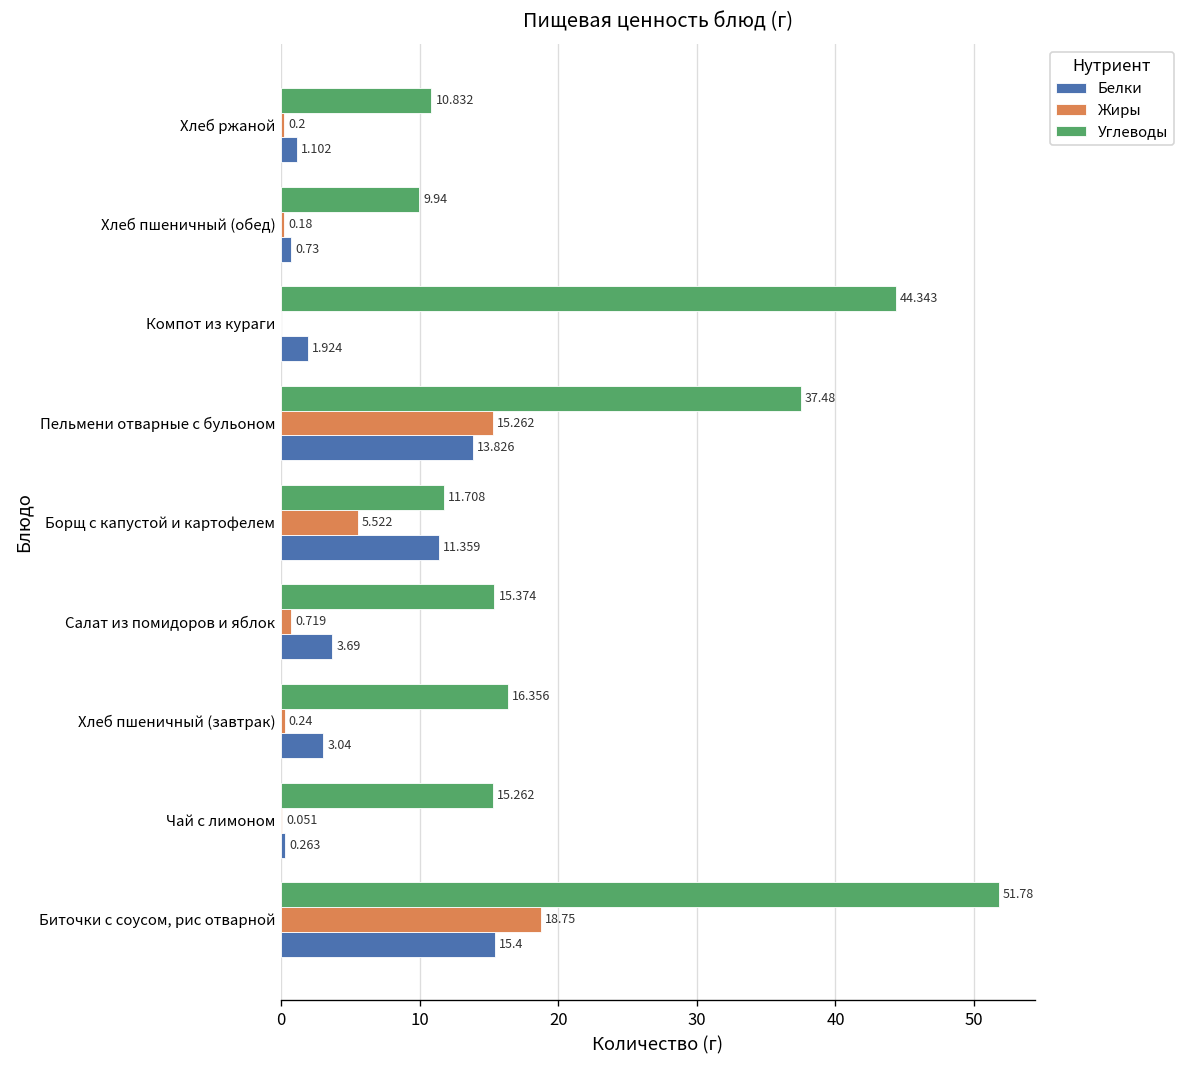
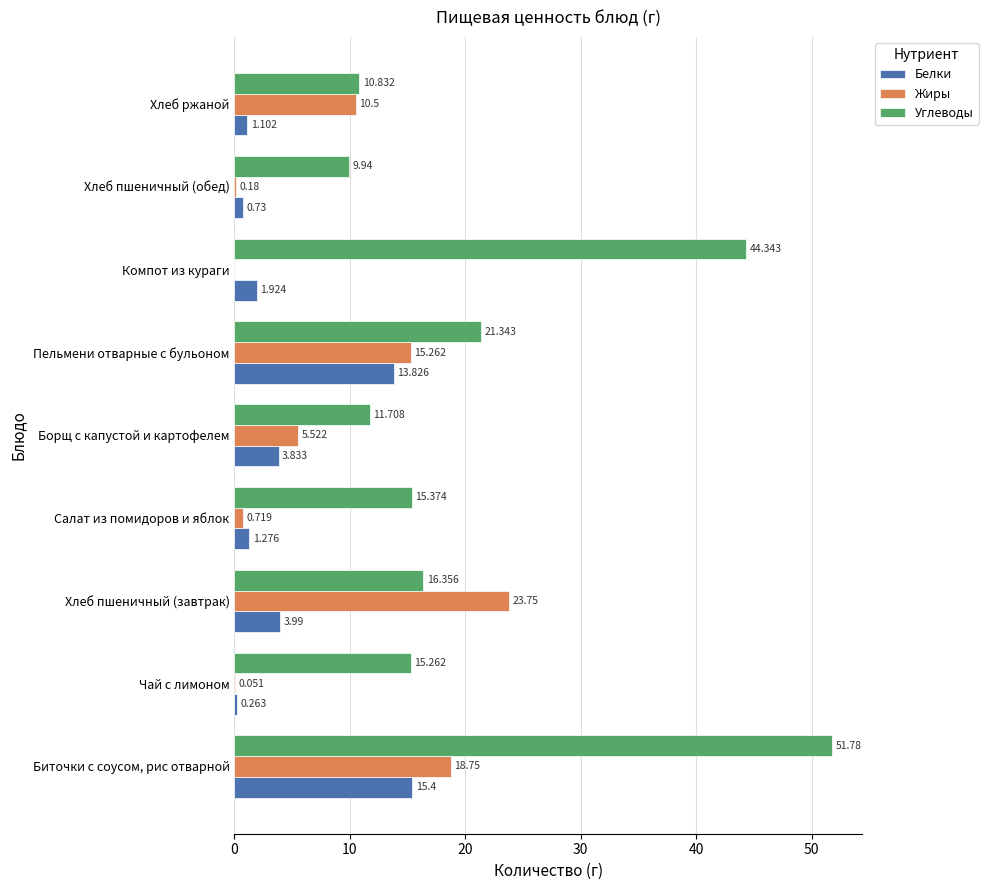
  {
    "Белки": {
      "Хлеб ржаной": 1.102,
      "Хлеб пшеничный (обед)": 0.73,
      "Компот из кураги": 1.924,
      "Пельмени отварные с бульоном": 13.826,
-     "Борщ с капустой и картофелем": 11.359,
-     "Салат из помидоров и яблок": 3.69,
-     "Хлеб пшеничный (завтрак)": 3.04,
+     "Борщ с капустой и картофелем": 3.833,
+     "Салат из помидоров и яблок": 1.276,
+     "Хлеб пшеничный (завтрак)": 3.99,
      "Чай с лимоном": 0.263,
      "Биточки с соусом, рис отварной": 15.4
    },
    "Жиры": {
-     "Хлеб ржаной": 0.2,
+     "Хлеб ржаной": 10.5,
      "Хлеб пшеничный (обед)": 0.18,
      "Пельмени отварные с бульоном": 15.262,
      "Борщ с капустой и картофелем": 5.522,
      "Салат из помидоров и яблок": 0.719,
-     "Хлеб пшеничный (завтрак)": 0.24,
+     "Хлеб пшеничный (завтрак)": 23.75,
      "Чай с лимоном": 0.051,
      "Биточки с соусом, рис отварной": 18.75
    },
    "Углеводы": {
      "Хлеб ржаной": 10.832,
      "Хлеб пшеничный (обед)": 9.94,
      "Компот из кураги": 44.343,
-     "Пельмени отварные с бульоном": 37.48,
+     "Пельмени отварные с бульоном": 21.343,
      "Борщ с капустой и картофелем": 11.708,
      "Салат из помидоров и яблок": 15.374,
      "Хлеб пшеничный (завтрак)": 16.356,
      "Чай с лимоном": 15.262,
      "Биточки с соусом, рис отварной": 51.78
    }
  }
